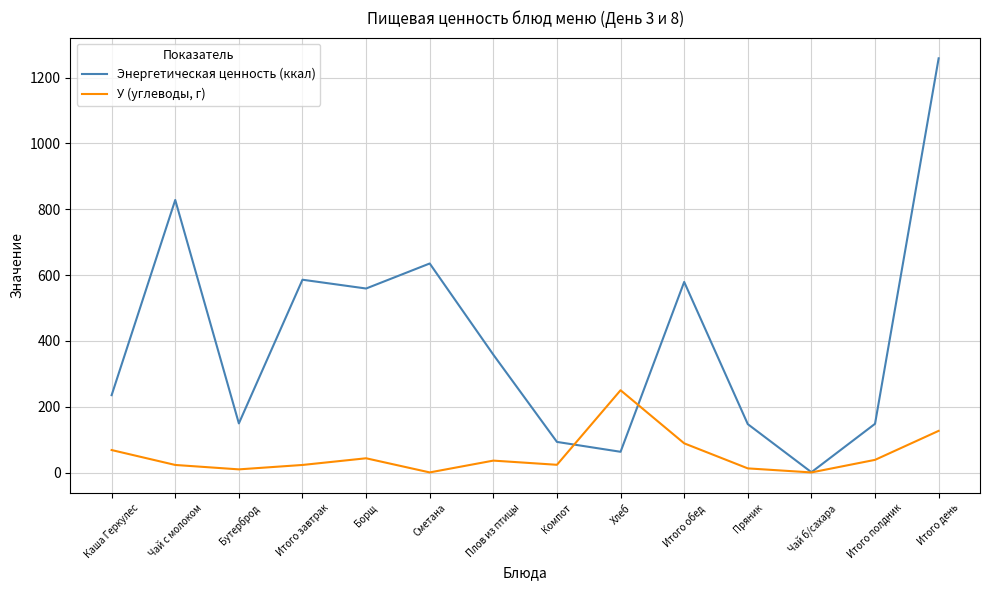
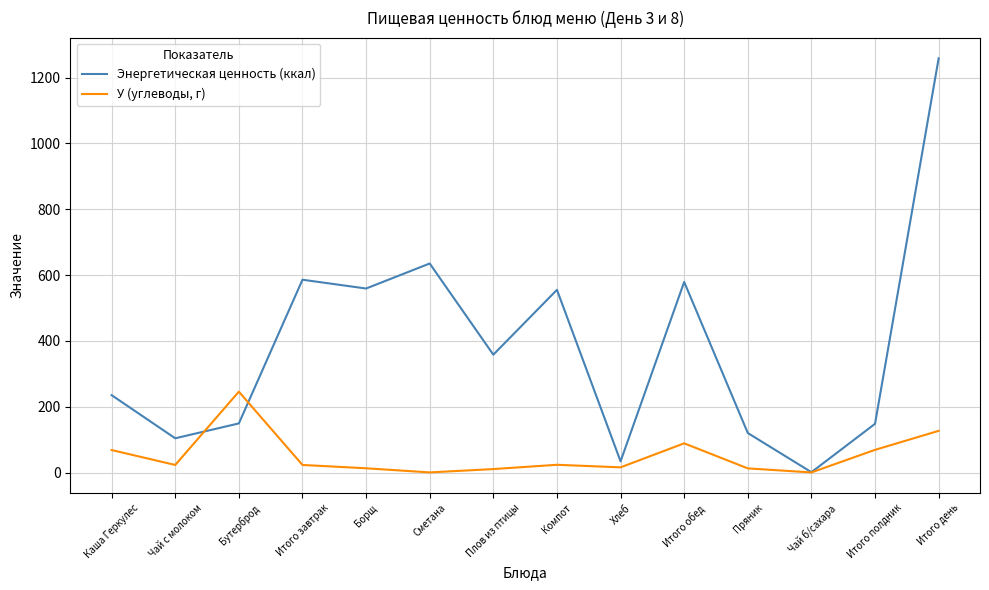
  {
    "Энергетическая ценность (ккал)": {
      "Каша Геркулес": 240,
-     "Чай с молоком": 830,
+     "Чай с молоком": 100,
      "Бутерброд": 150,
      "Итого завтрак": 590,
      "Борщ": 560,
      "Сметана": 640,
      "Плов из птицы": 360,
-     "Компот": 90,
-     "Хлеб": 60,
+     "Компот": 560,
+     "Хлеб": 30,
      "Итого обед": 580,
-     "Пряник": 150,
+     "Пряник": 120,
      "Итого полдник": 150,
      "Итого день": 1260
    },
    "У (углеводы, г)": {
      "Каша Геркулес": 70,
      "Чай с молоком": 20,
-     "Бутерброд": 10,
+     "Бутерброд": 250,
      "Итого завтрак": 20,
-     "Борщ": 40,
+     "Борщ": 10,
      "Сметана": 0,
-     "Плов из птицы": 40,
+     "Плов из птицы": 10,
      "Компот": 20,
-     "Хлеб": 250,
+     "Хлеб": 20,
      "Итого обед": 90,
      "Пряник": 10,
-     "Итого полдник": 40,
+     "Итого полдник": 70,
      "Итого день": 130
    }
  }
